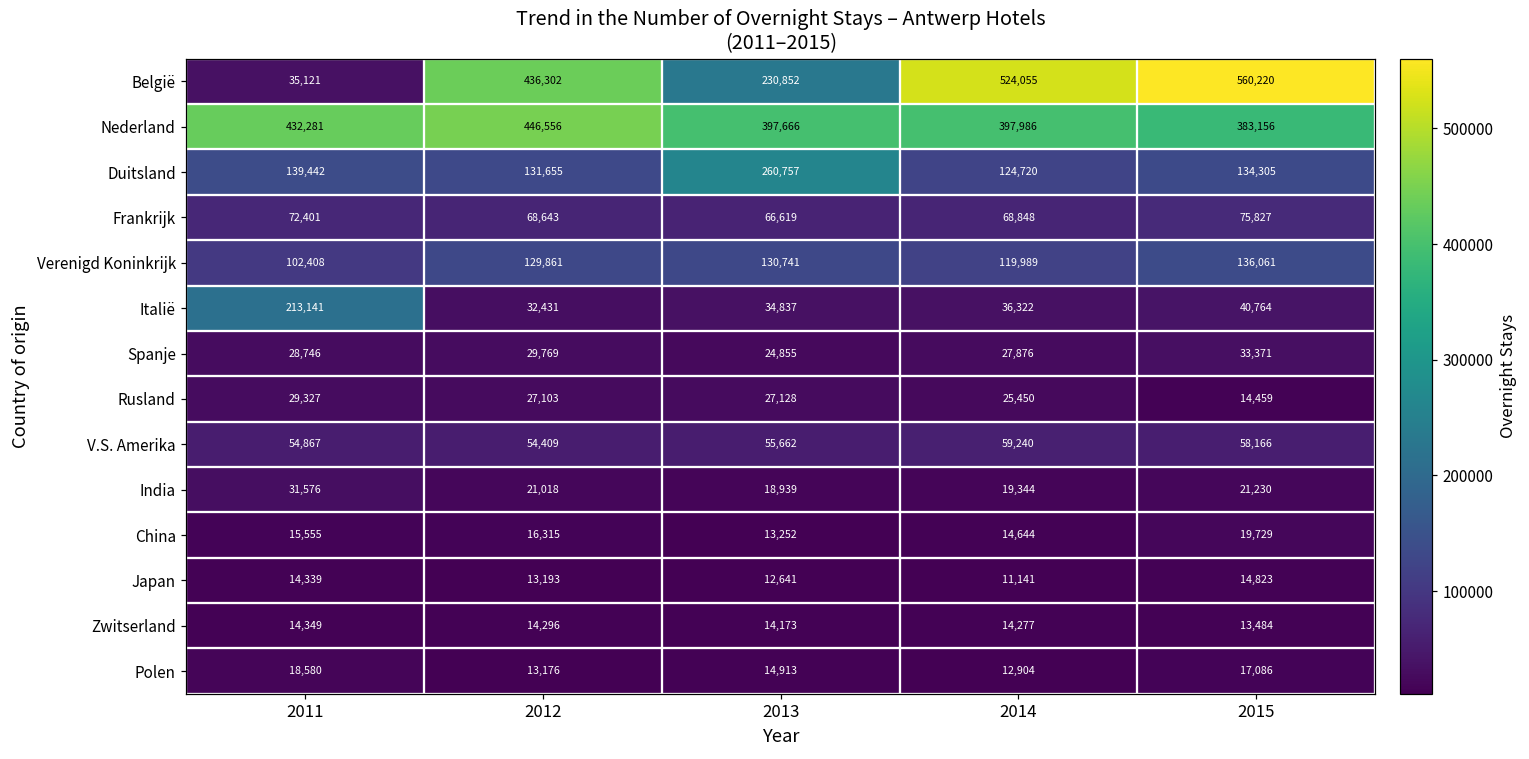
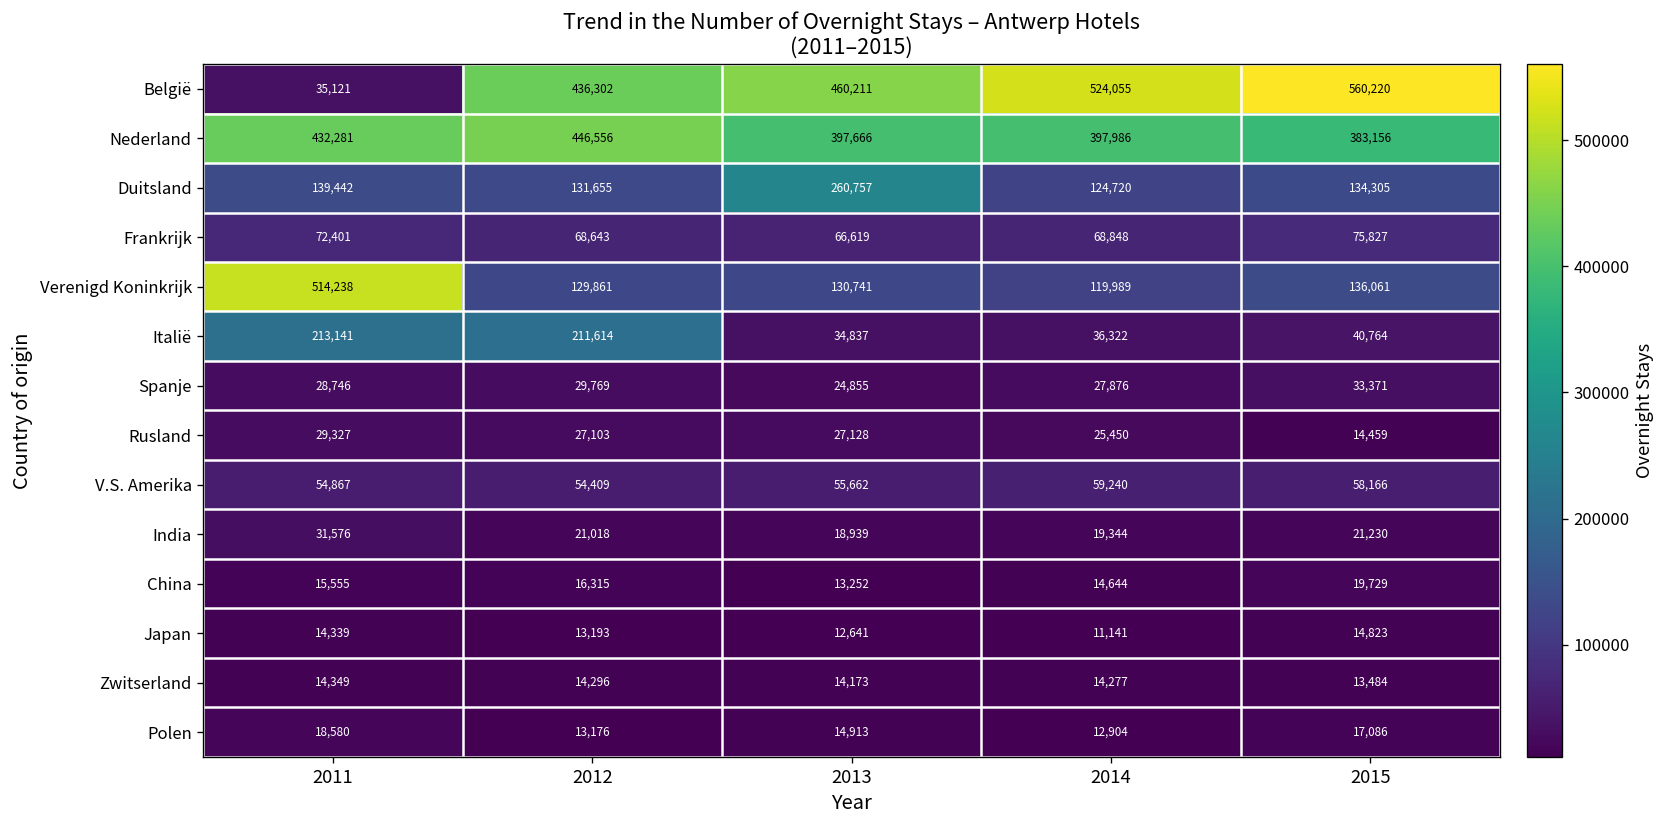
  {
    "België": {
      "2011": "35,121",
      "2012": "436,302",
-     "2013": "230,852",
+     "2013": "460,211",
      "2014": "524,055",
      "2015": "560,220"
    },
    "Nederland": {
      "2011": "432,281",
      "2012": "446,556",
      "2013": "397,666",
      "2014": "397,986",
      "2015": "383,156"
    },
    "Duitsland": {
      "2011": "139,442",
      "2012": "131,655",
      "2013": "260,757",
      "2014": "124,720",
      "2015": "134,305"
    },
    "Frankrijk": {
      "2011": "72,401",
      "2012": "68,643",
      "2013": "66,619",
      "2014": "68,848",
      "2015": "75,827"
    },
    "Verenigd Koninkrijk": {
-     "2011": "102,408",
+     "2011": "514,238",
      "2012": "129,861",
      "2013": "130,741",
      "2014": "119,989",
      "2015": "136,061"
    },
    "Italië": {
      "2011": "213,141",
-     "2012": "32,431",
+     "2012": "211,614",
      "2013": "34,837",
      "2014": "36,322",
      "2015": "40,764"
    },
    "Spanje": {
      "2011": "28,746",
      "2012": "29,769",
      "2013": "24,855",
      "2014": "27,876",
      "2015": "33,371"
    },
    "Rusland": {
      "2011": "29,327",
      "2012": "27,103",
      "2013": "27,128",
      "2014": "25,450",
      "2015": "14,459"
    },
    "V.S. Amerika": {
      "2011": "54,867",
      "2012": "54,409",
      "2013": "55,662",
      "2014": "59,240",
      "2015": "58,166"
    },
    "India": {
      "2011": "31,576",
      "2012": "21,018",
      "2013": "18,939",
      "2014": "19,344",
      "2015": "21,230"
    },
    "China": {
      "2011": "15,555",
      "2012": "16,315",
      "2013": "13,252",
      "2014": "14,644",
      "2015": "19,729"
    },
    "Japan": {
      "2011": "14,339",
      "2012": "13,193",
      "2013": "12,641",
      "2014": "11,141",
      "2015": "14,823"
    },
    "Zwitserland": {
      "2011": "14,349",
      "2012": "14,296",
      "2013": "14,173",
      "2014": "14,277",
      "2015": "13,484"
    },
    "Polen": {
      "2011": "18,580",
      "2012": "13,176",
      "2013": "14,913",
      "2014": "12,904",
      "2015": "17,086"
    }
  }
